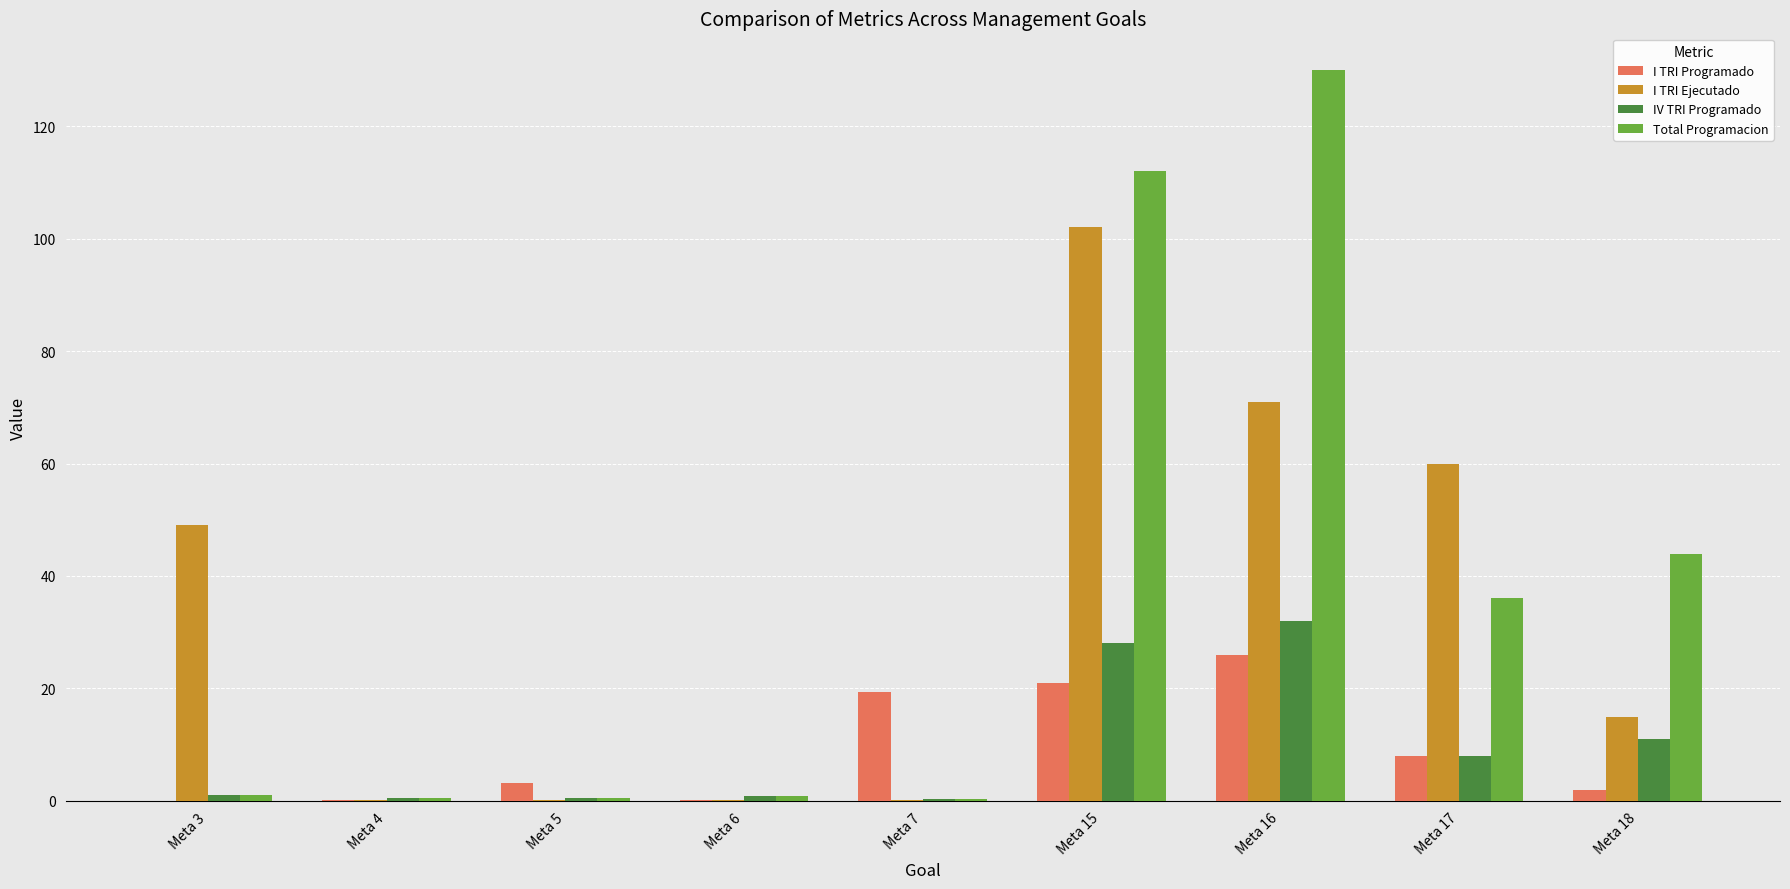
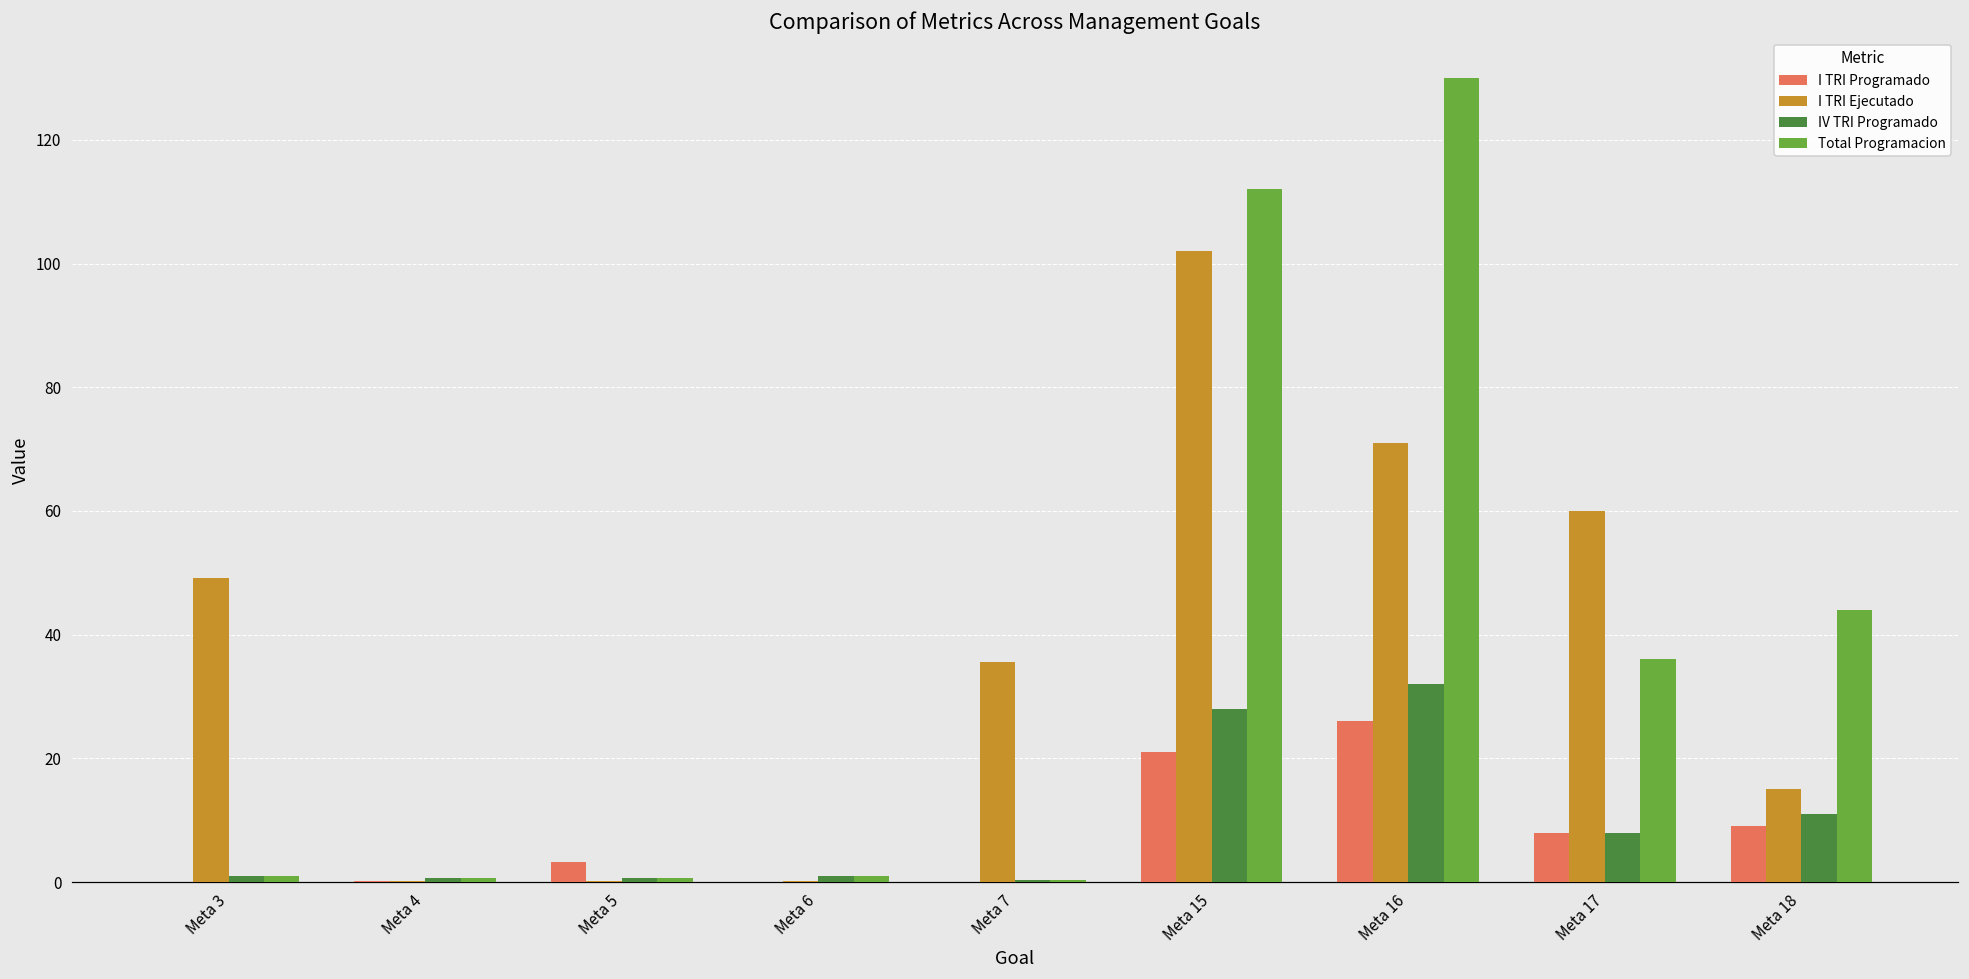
  {
    "I TRI Programado": {
      "Meta 5": 3,
-     "Meta 7": 19,
+     "Meta 7": 0,
      "Meta 15": 21,
      "Meta 16": 26,
      "Meta 17": 8,
-     "Meta 18": 2
+     "Meta 18": 9
    },
    "I TRI Ejecutado": {
      "Meta 3": 49,
-     "Meta 7": 0,
+     "Meta 7": 36,
      "Meta 15": 102,
      "Meta 16": 71,
      "Meta 17": 60,
      "Meta 18": 15
    }
  }
